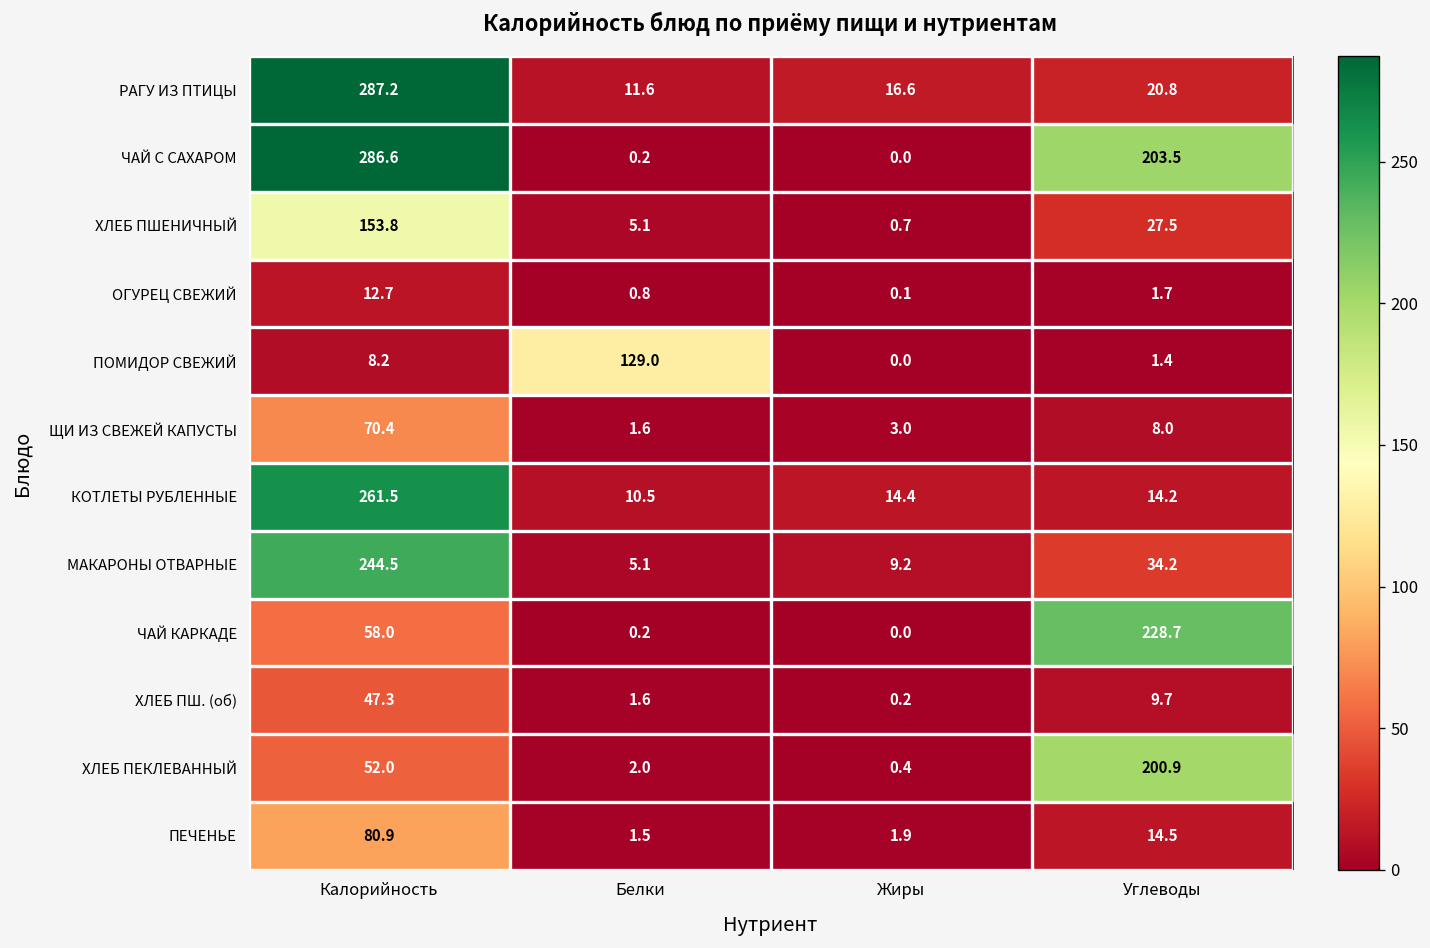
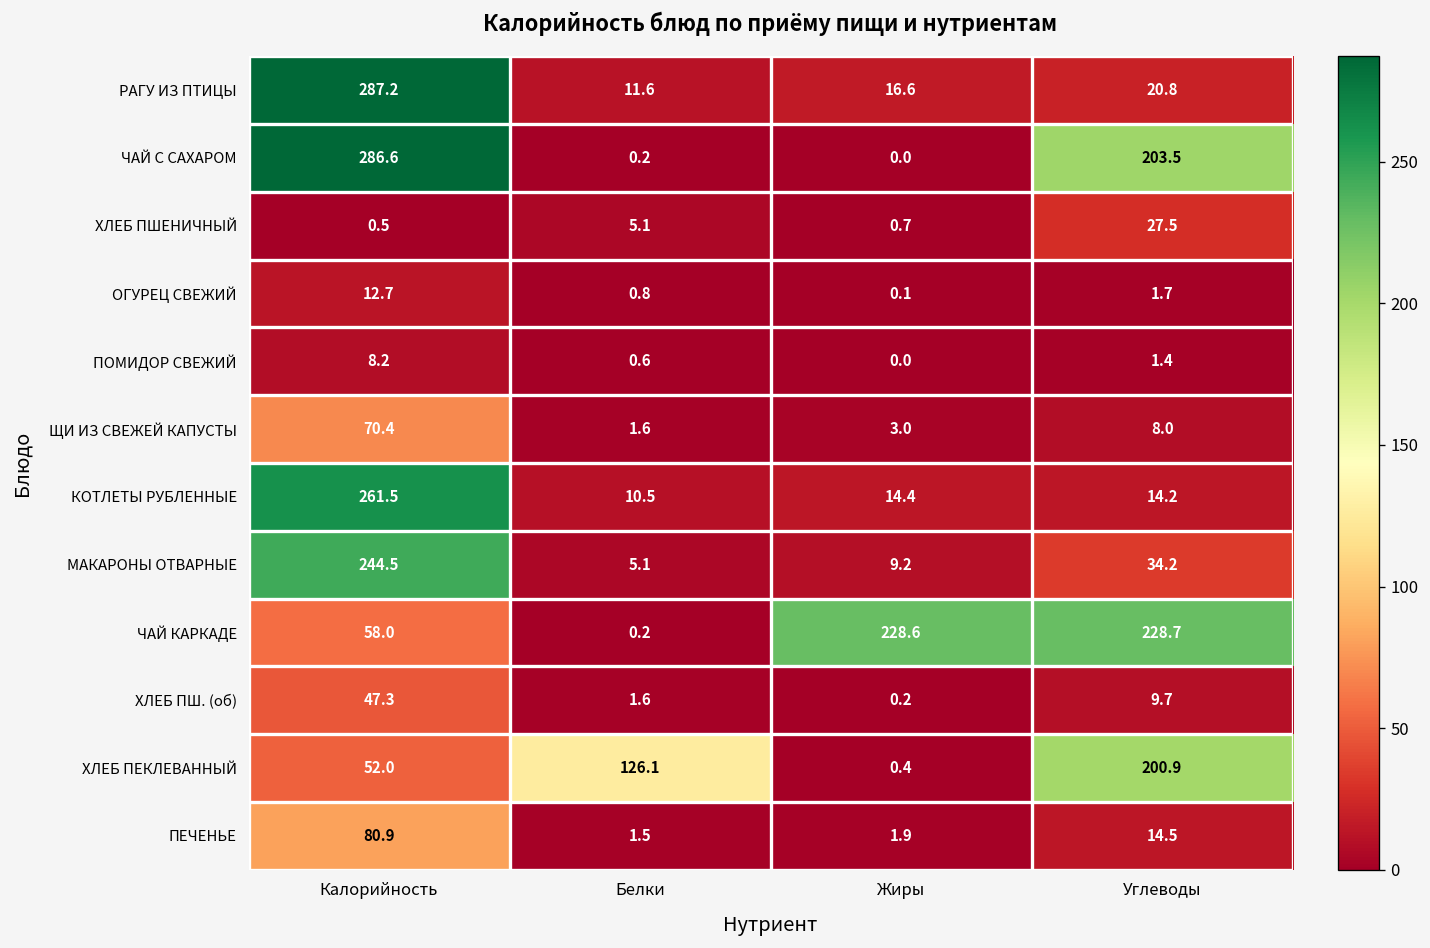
  {
    "РАГУ ИЗ ПТИЦЫ": {
      "Калорийность": 287.2,
      "Белки": 11.6,
      "Жиры": 16.6,
      "Углеводы": 20.8
    },
    "ЧАЙ С САХАРОМ": {
      "Калорийность": 286.6,
      "Белки": 0.2,
      "Жиры": 0.0,
      "Углеводы": 203.5
    },
    "ХЛЕБ ПШЕНИЧНЫЙ": {
-     "Калорийность": 153.8,
+     "Калорийность": 0.5,
      "Белки": 5.1,
      "Жиры": 0.7,
      "Углеводы": 27.5
    },
    "ОГУРЕЦ СВЕЖИЙ": {
      "Калорийность": 12.7,
      "Белки": 0.8,
      "Жиры": 0.1,
      "Углеводы": 1.7
    },
    "ПОМИДОР СВЕЖИЙ": {
      "Калорийность": 8.2,
-     "Белки": 129.0,
+     "Белки": 0.6,
      "Жиры": 0.0,
      "Углеводы": 1.4
    },
    "ЩИ ИЗ СВЕЖЕЙ КАПУСТЫ": {
      "Калорийность": 70.4,
      "Белки": 1.6,
      "Жиры": 3.0,
      "Углеводы": 8.0
    },
    "КОТЛЕТЫ РУБЛЕННЫЕ": {
      "Калорийность": 261.5,
      "Белки": 10.5,
      "Жиры": 14.4,
      "Углеводы": 14.2
    },
    "МАКАРОНЫ ОТВАРНЫЕ": {
      "Калорийность": 244.5,
      "Белки": 5.1,
      "Жиры": 9.2,
      "Углеводы": 34.2
    },
    "ЧАЙ КАРКАДЕ": {
      "Калорийность": 58.0,
      "Белки": 0.2,
-     "Жиры": 0.0,
+     "Жиры": 228.6,
      "Углеводы": 228.7
    },
    "ХЛЕБ ПШ. (об)": {
      "Калорийность": 47.3,
      "Белки": 1.6,
      "Жиры": 0.2,
      "Углеводы": 9.7
    },
    "ХЛЕБ ПЕКЛЕВАННЫЙ": {
      "Калорийность": 52.0,
-     "Белки": 2.0,
+     "Белки": 126.1,
      "Жиры": 0.4,
      "Углеводы": 200.9
    },
    "ПЕЧЕНЬЕ": {
      "Калорийность": 80.9,
      "Белки": 1.5,
      "Жиры": 1.9,
      "Углеводы": 14.5
    }
  }
